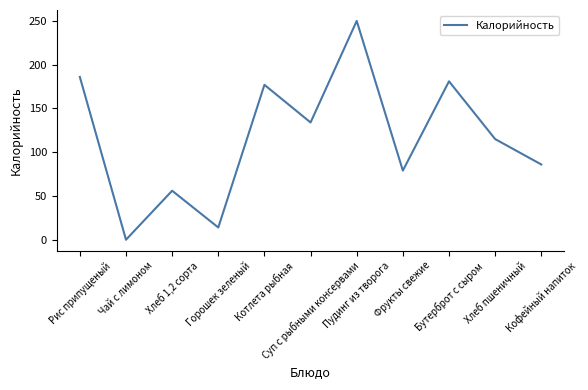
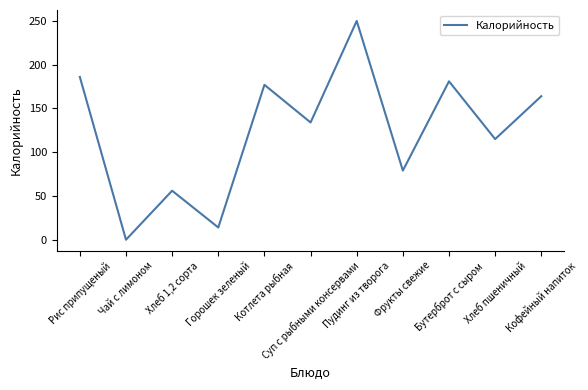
  {
    "Рис припущеный": 190,
    "Чай с лимоном": 0,
    "Хлеб 1,2 сорта": 60,
    "Горошек зеленый": 10,
    "Котлета рыбная": 180,
    "Суп с рыбными консервами": 130,
    "Пудинг из творога": 250,
    "Фрукты свежие": 80,
    "Бутерброт с сыром": 180,
    "Хлеб пшеничный": 120,
-   "Кофейный напиток": 90
+   "Кофейный напиток": 160
  }
